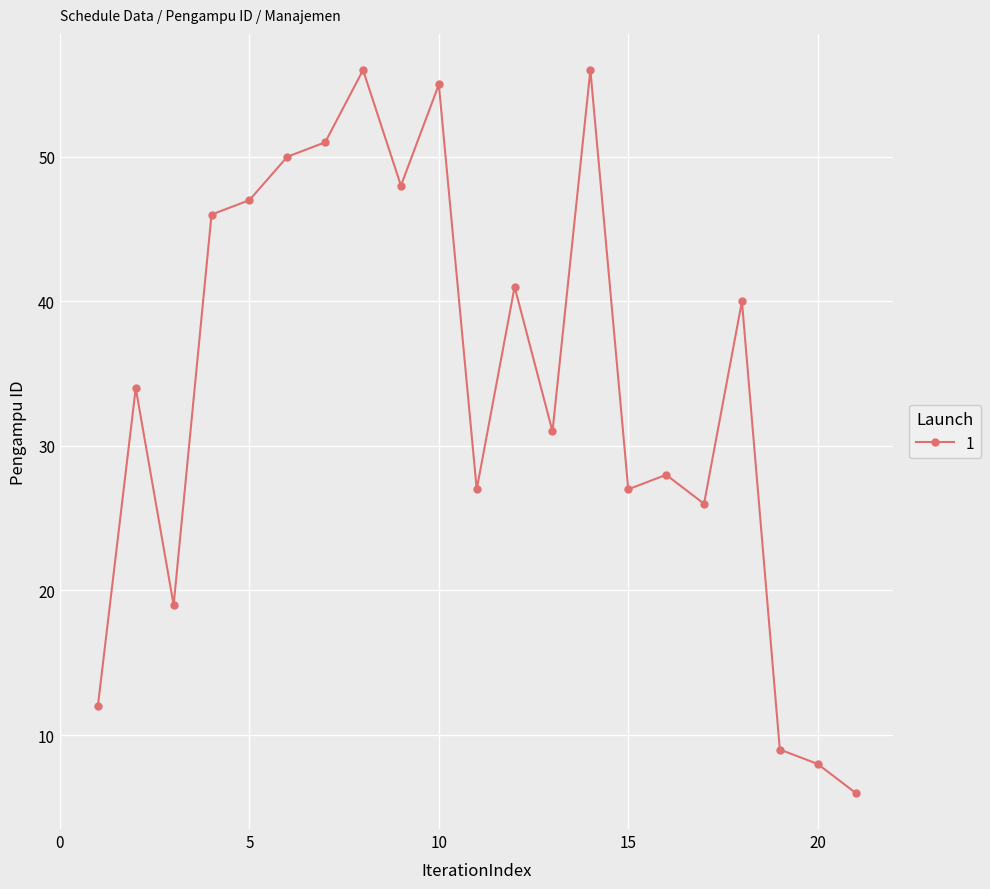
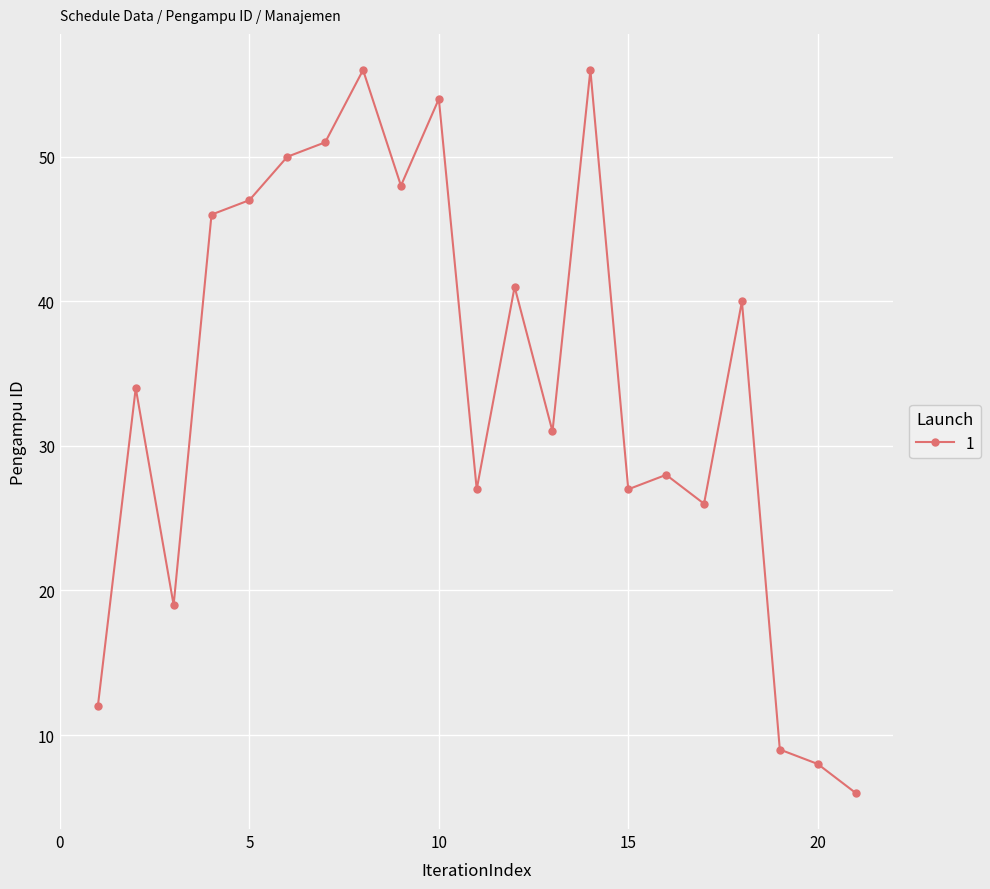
  {
    "5": 47,
-   "10": 55,
+   "10": 54,
    "15": 27,
    "20": 8
  }
